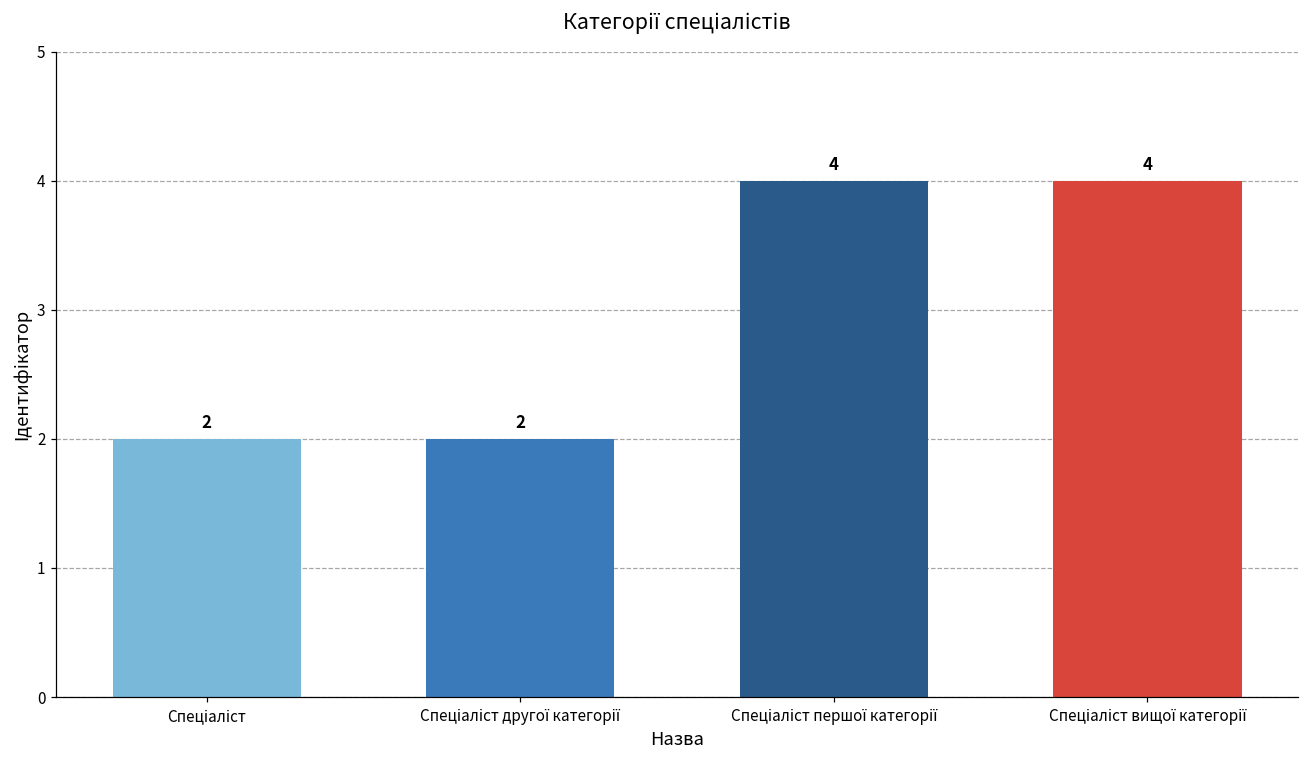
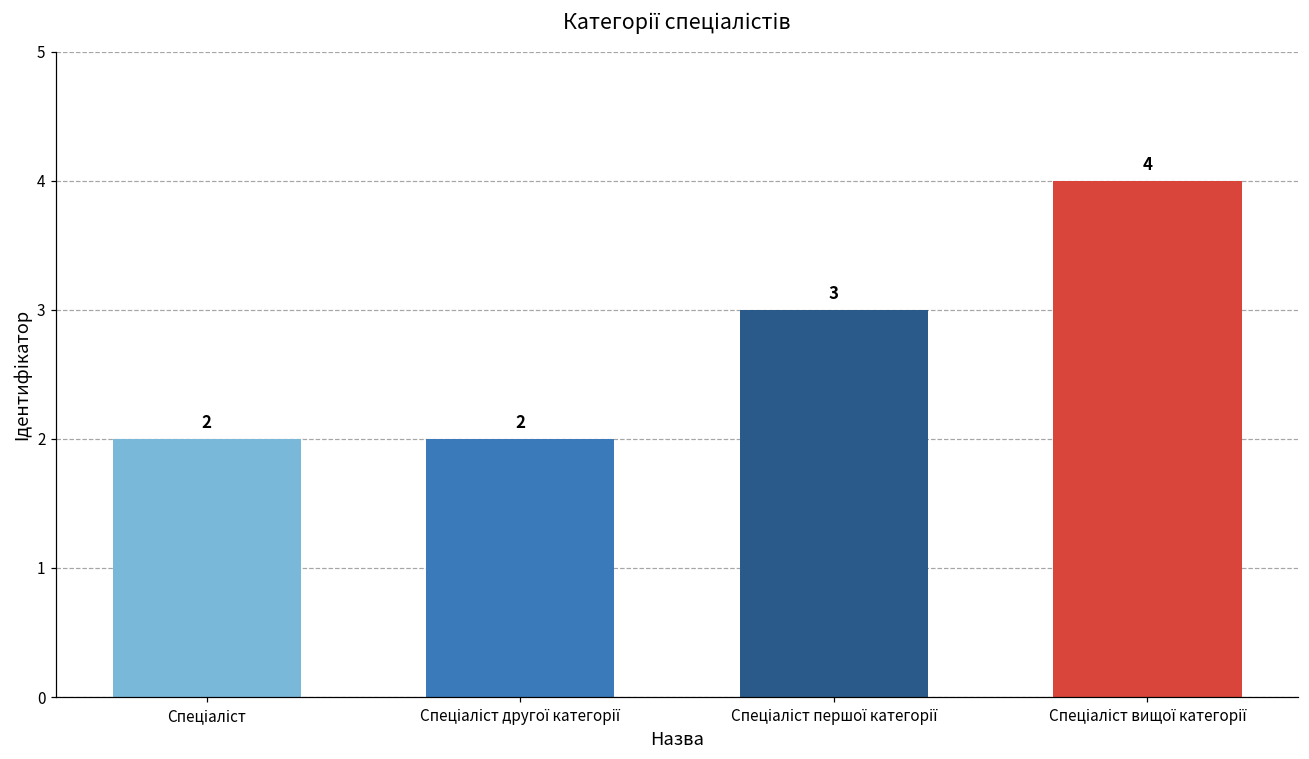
  {
    "Спеціаліст": 2,
    "Спеціаліст другої категорії": 2,
-   "Спеціаліст першої категорії": 4,
+   "Спеціаліст першої категорії": 3,
    "Спеціаліст вищої категорії": 4
  }
